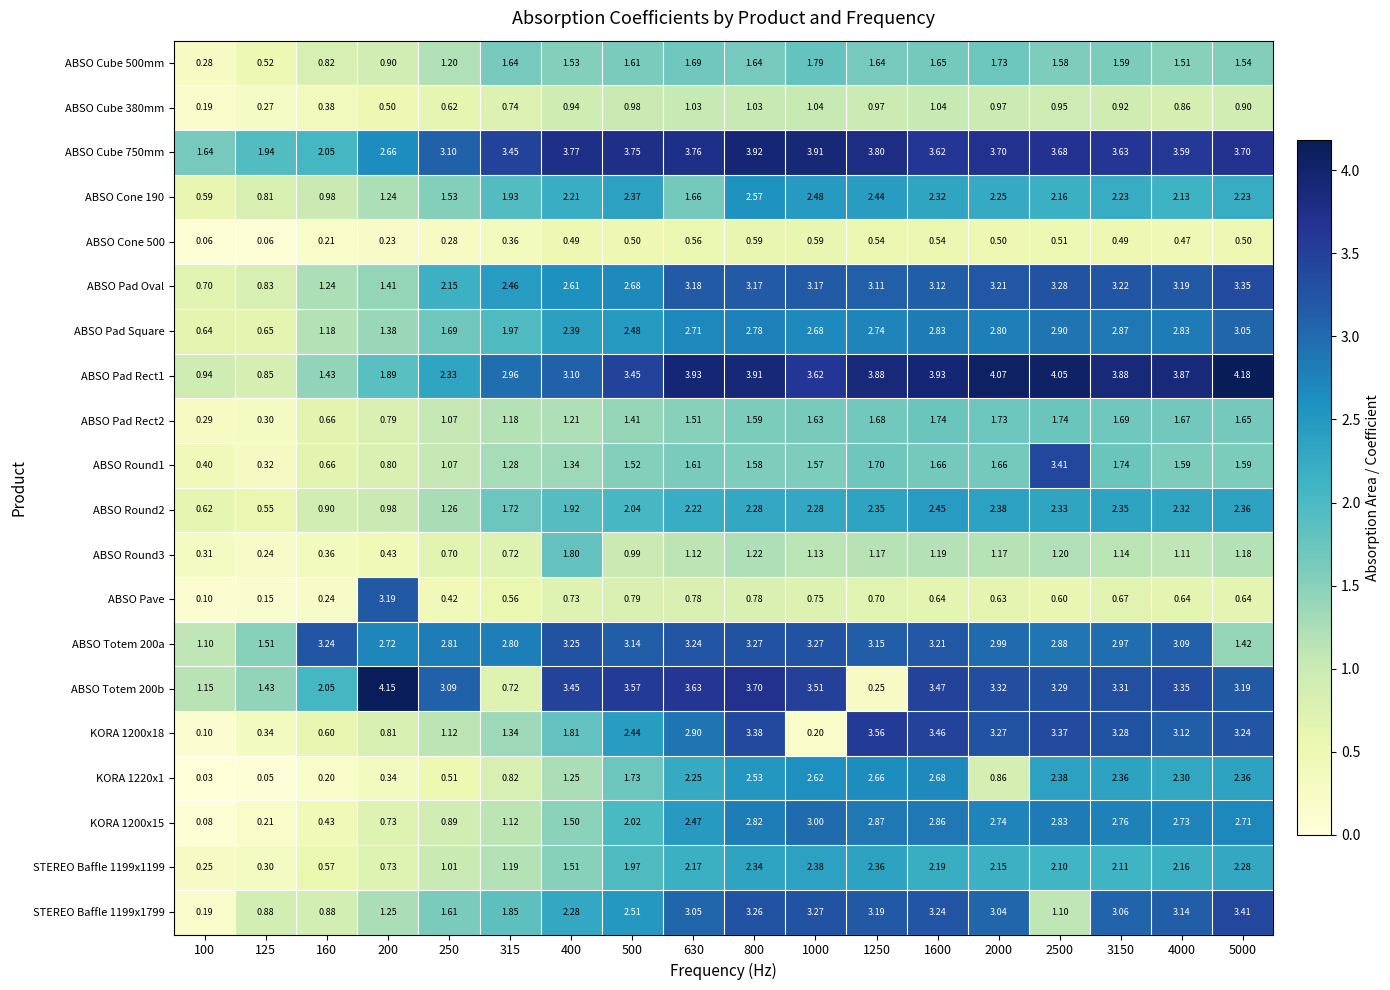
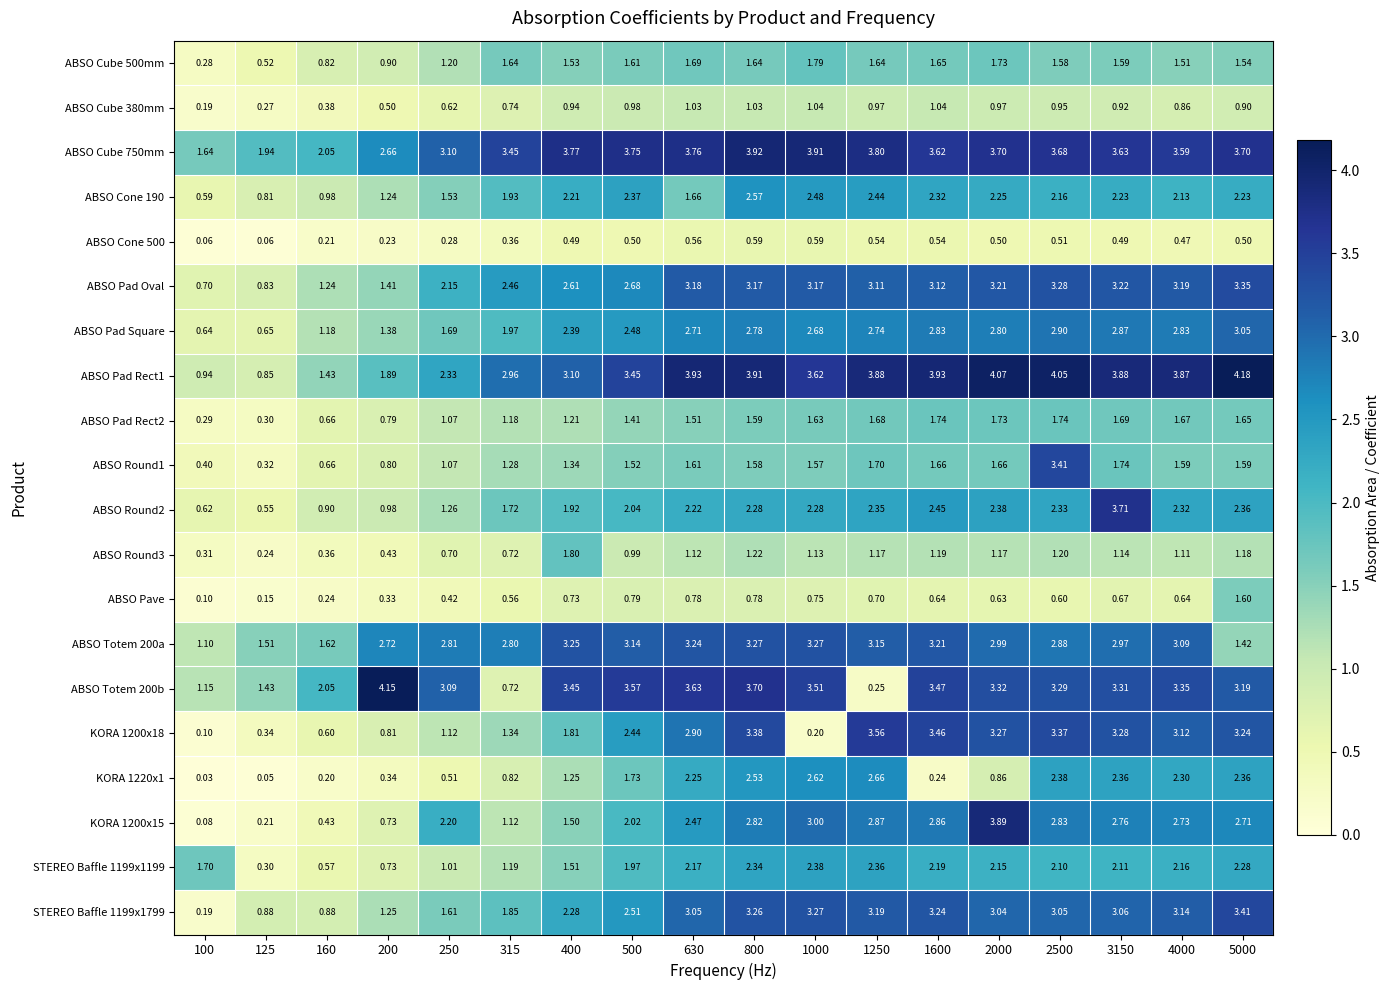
  {
    "ABSO Round2": {
      "100": 0.62,
      "125": 0.55,
      "160": 0.90,
      "200": 0.98,
      "250": 1.26,
      "315": 1.72,
      "400": 1.92,
      "500": 2.04,
      "630": 2.22,
      "800": 2.28,
      "1000": 2.28,
      "1250": 2.35,
      "1600": 2.45,
      "2000": 2.38,
      "2500": 2.33,
-     "3150": 2.35,
+     "3150": 3.71,
      "4000": 2.32,
      "5000": 2.36
    },
    "ABSO Pave": {
      "100": 0.10,
      "125": 0.15,
      "160": 0.24,
-     "200": 3.19,
+     "200": 0.33,
      "250": 0.42,
      "315": 0.56,
      "400": 0.73,
      "500": 0.79,
      "630": 0.78,
      "800": 0.78,
      "1000": 0.75,
      "1250": 0.70,
      "1600": 0.64,
      "2000": 0.63,
      "2500": 0.60,
      "3150": 0.67,
      "4000": 0.64,
-     "5000": 0.64
+     "5000": 1.60
    },
    "ABSO Totem 200a": {
      "100": 1.10,
      "125": 1.51,
-     "160": 3.24,
+     "160": 1.62,
      "200": 2.72,
      "250": 2.81,
      "315": 2.80,
      "400": 3.25,
      "500": 3.14,
      "630": 3.24,
      "800": 3.27,
      "1000": 3.27,
      "1250": 3.15,
      "1600": 3.21,
      "2000": 2.99,
      "2500": 2.88,
      "3150": 2.97,
      "4000": 3.09,
      "5000": 1.42
    },
    "KORA 1220x1": {
      "100": 0.03,
      "125": 0.05,
      "160": 0.20,
      "200": 0.34,
      "250": 0.51,
      "315": 0.82,
      "400": 1.25,
      "500": 1.73,
      "630": 2.25,
      "800": 2.53,
      "1000": 2.62,
      "1250": 2.66,
-     "1600": 2.68,
+     "1600": 0.24,
      "2000": 0.86,
      "2500": 2.38,
      "3150": 2.36,
      "4000": 2.30,
      "5000": 2.36
    },
    "KORA 1200x15": {
      "100": 0.08,
      "125": 0.21,
      "160": 0.43,
      "200": 0.73,
-     "250": 0.89,
+     "250": 2.20,
      "315": 1.12,
      "400": 1.50,
      "500": 2.02,
      "630": 2.47,
      "800": 2.82,
      "1000": 3.00,
      "1250": 2.87,
      "1600": 2.86,
-     "2000": 2.74,
+     "2000": 3.89,
      "2500": 2.83,
      "3150": 2.76,
      "4000": 2.73,
      "5000": 2.71
    },
    "STEREO Baffle 1199x1199": {
-     "100": 0.25,
+     "100": 1.70,
      "125": 0.30,
      "160": 0.57,
      "200": 0.73,
      "250": 1.01,
      "315": 1.19,
      "400": 1.51,
      "500": 1.97,
      "630": 2.17,
      "800": 2.34,
      "1000": 2.38,
      "1250": 2.36,
      "1600": 2.19,
      "2000": 2.15,
      "2500": 2.10,
      "3150": 2.11,
      "4000": 2.16,
      "5000": 2.28
    },
    "STEREO Baffle 1199x1799": {
      "100": 0.19,
      "125": 0.88,
      "160": 0.88,
      "200": 1.25,
      "250": 1.61,
      "315": 1.85,
      "400": 2.28,
      "500": 2.51,
      "630": 3.05,
      "800": 3.26,
      "1000": 3.27,
      "1250": 3.19,
      "1600": 3.24,
      "2000": 3.04,
-     "2500": 1.10,
+     "2500": 3.05,
      "3150": 3.06,
      "4000": 3.14,
      "5000": 3.41
    }
  }
